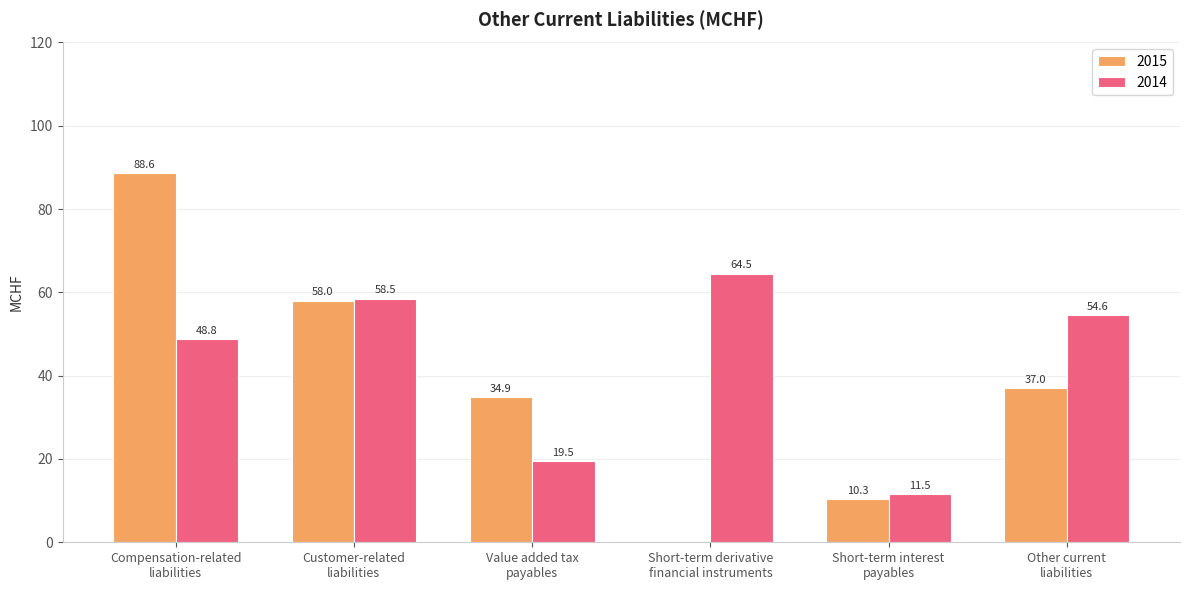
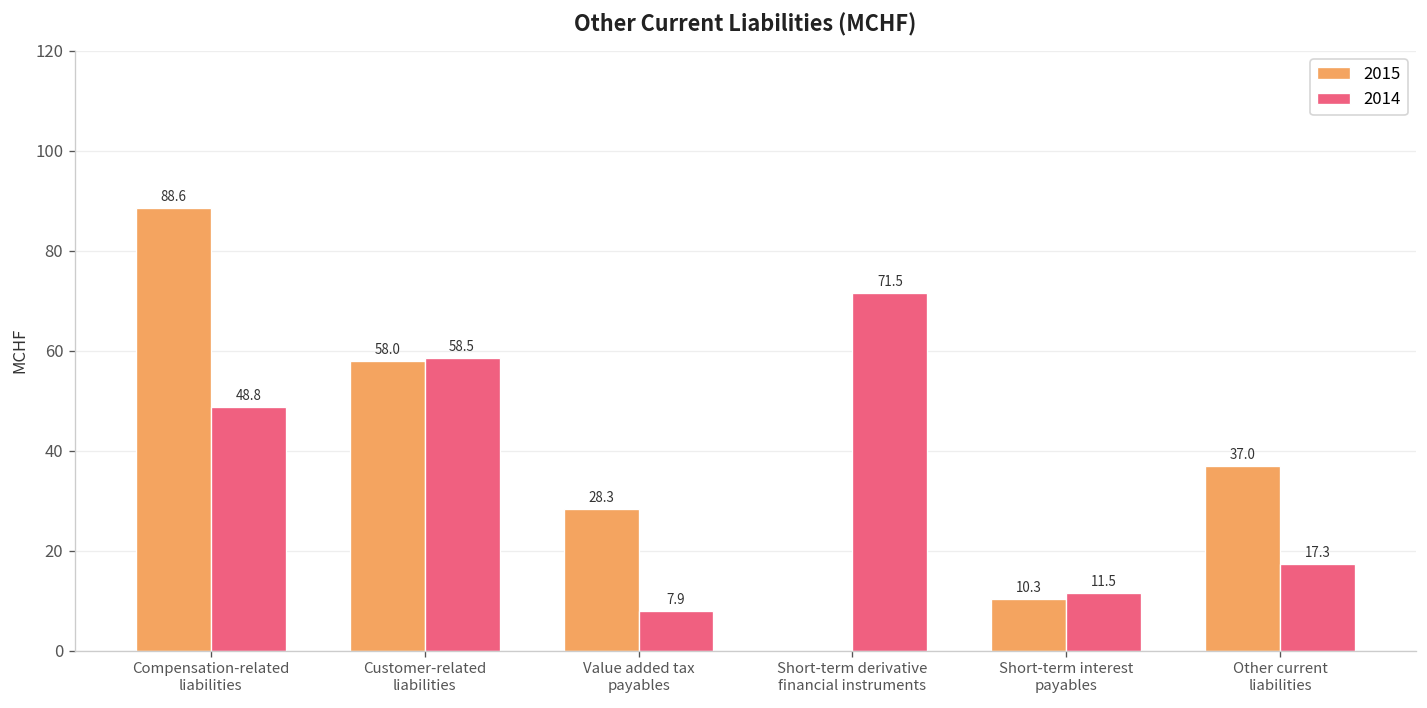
  {
    "2015": {
      "Compensation-related liabilities": 88.6,
      "Customer-related liabilities": 58.0,
-     "Value added tax payables": 34.9,
+     "Value added tax payables": 28.3,
      "Short-term interest payables": 10.3,
      "Other current liabilities": 37.0
    },
    "2014": {
      "Compensation-related liabilities": 48.8,
      "Customer-related liabilities": 58.5,
-     "Value added tax payables": 19.5,
-     "Short-term derivative financial instruments": 64.5,
+     "Value added tax payables": 7.9,
+     "Short-term derivative financial instruments": 71.5,
      "Short-term interest payables": 11.5,
-     "Other current liabilities": 54.6
+     "Other current liabilities": 17.3
    }
  }
